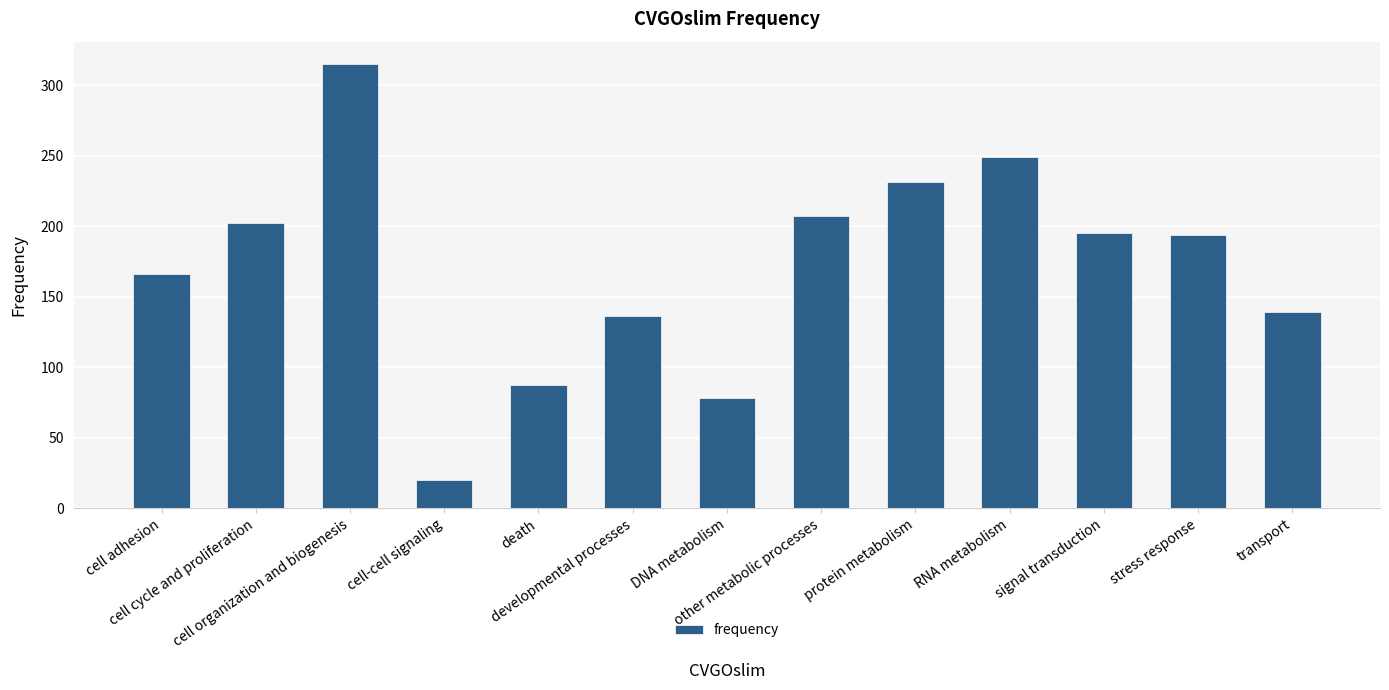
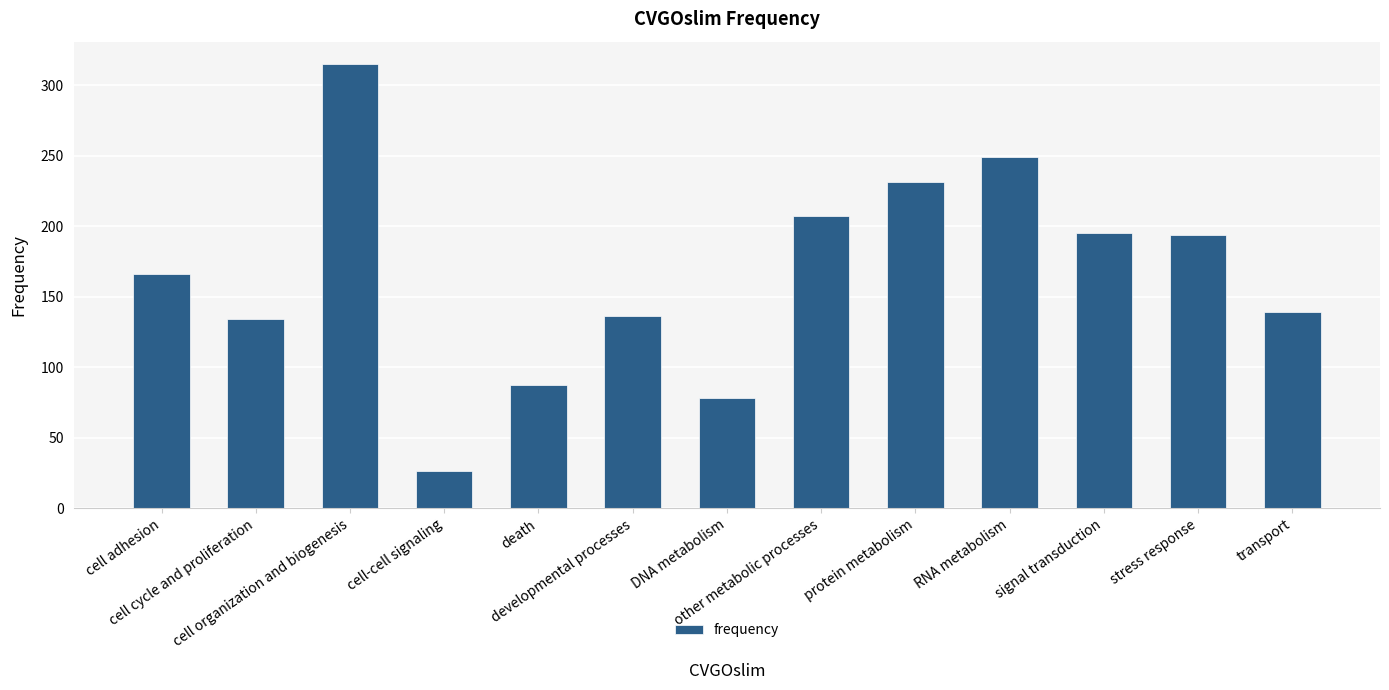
  {
    "cell adhesion": 166,
-   "cell cycle and proliferation": 202,
+   "cell cycle and proliferation": 134,
    "cell organization and biogenesis": 315,
-   "cell-cell signaling": 20,
+   "cell-cell signaling": 26,
    "death": 87,
    "developmental processes": 136,
    "DNA metabolism": 78,
    "other metabolic processes": 207,
    "protein metabolism": 231,
    "RNA metabolism": 249,
    "signal transduction": 195,
    "stress response": 194,
    "transport": 139
  }
